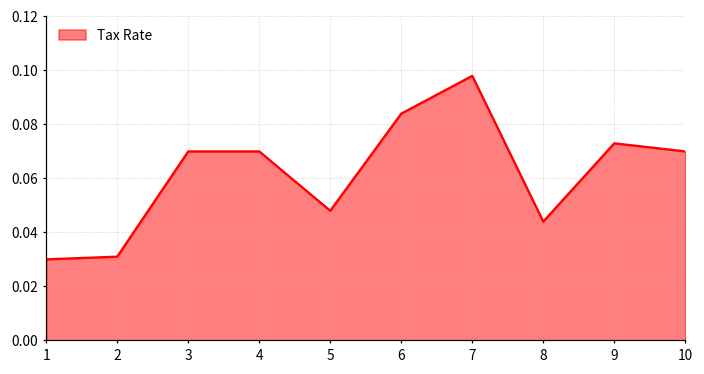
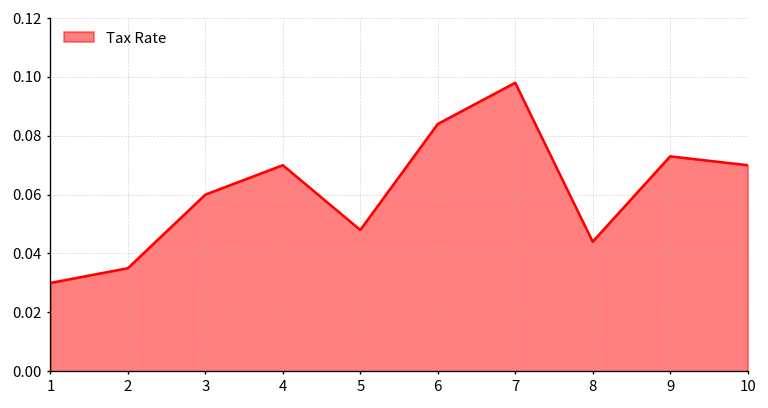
  {
    "1": 0.030,
-   "2": 0.031,
-   "3": 0.07,
+   "2": 0.035,
+   "3": 0.06,
    "4": 0.070,
    "5": 0.048,
    "6": 0.084,
    "7": 0.098,
    "8": 0.044,
    "9": 0.073,
    "10": 0.070
  }
